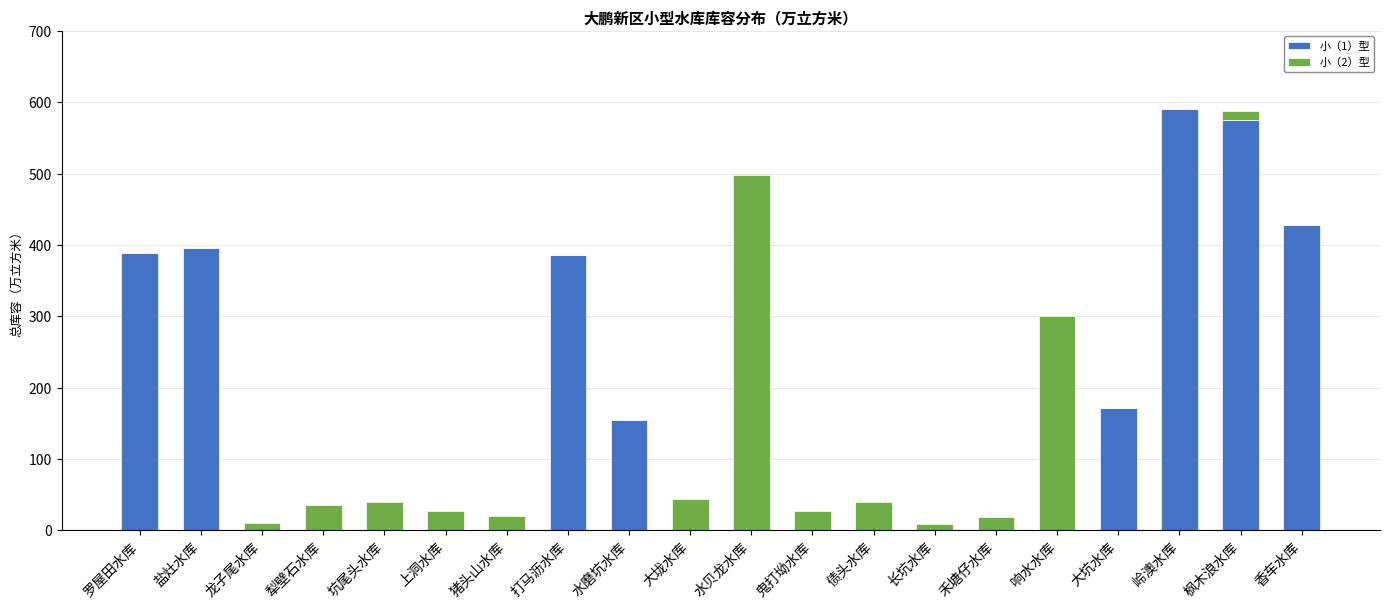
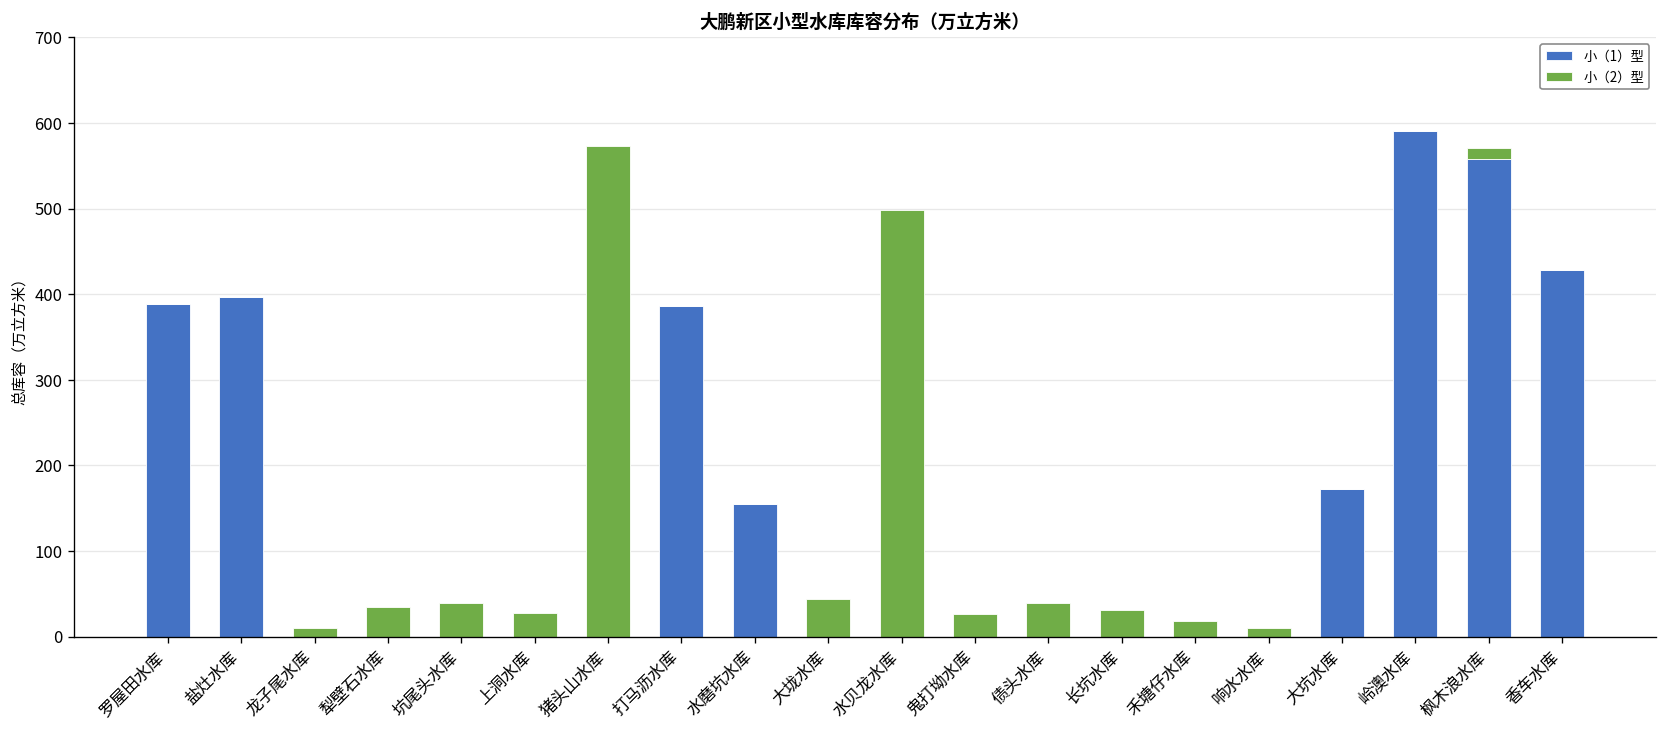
  {
    "小（1）型": {
      "罗屋田水库": 390,
      "盐灶水库": 400,
      "龙子尾水库": 0,
      "犁壁石水库": 0,
      "坑尾头水库": 0,
      "上洞水库": 0,
      "猪头山水库": 0,
      "打马沥水库": 390,
      "水磨坑水库": 160,
      "大垅水库": 0,
      "水贝龙水库": 0,
      "鬼打坳水库": 0,
      "债头水库": 0,
      "长坑水库": 0,
      "禾塘仔水库": 0,
      "响水水库": 0,
      "大坑水库": 170,
      "岭澳水库": 590,
-     "枫木浪水库": 570,
+     "枫木浪水库": 560,
      "香车水库": 430
    },
    "小（2）型": {
      "罗屋田水库": 0,
      "盐灶水库": 0,
      "龙子尾水库": 10,
      "犁壁石水库": 30,
      "坑尾头水库": 40,
      "上洞水库": 30,
-     "猪头山水库": 20,
+     "猪头山水库": 570,
      "打马沥水库": 0,
      "水磨坑水库": 0,
      "大垅水库": 40,
      "水贝龙水库": 500,
      "鬼打坳水库": 30,
      "债头水库": 40,
-     "长坑水库": 10,
+     "长坑水库": 30,
      "禾塘仔水库": 20,
-     "响水水库": 300,
+     "响水水库": 10,
      "大坑水库": 0,
      "岭澳水库": 0,
      "枫木浪水库": 10,
      "香车水库": 0
    }
  }
